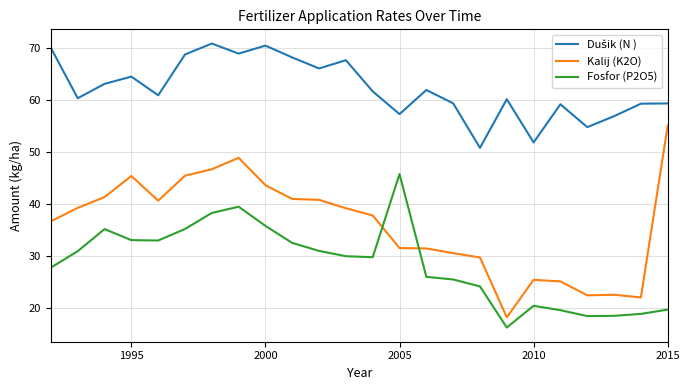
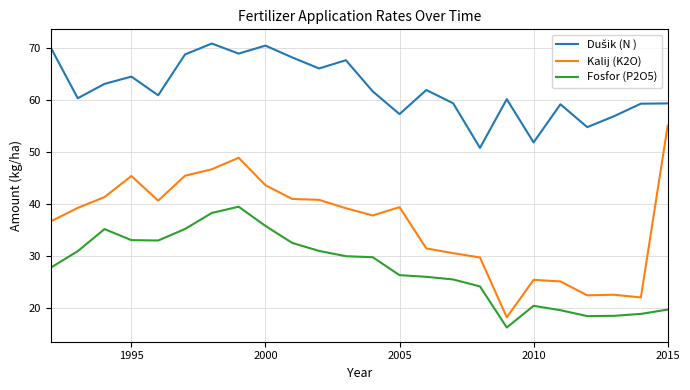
  {
    "Dušik (N )": {
      "1995": 65,
      "2000": 70,
      "2005": 57,
      "2010": 52,
      "2015": 59
    },
    "Kalij (K2O)": {
      "1995": 45,
      "2000": 44,
-     "2005": 32,
+     "2005": 39,
      "2010": 25,
      "2015": 55
    },
    "Fosfor (P2O5)": {
      "1995": 33,
      "2000": 36,
-     "2005": 46,
+     "2005": 26,
      "2010": 21,
      "2015": 20
    }
  }
